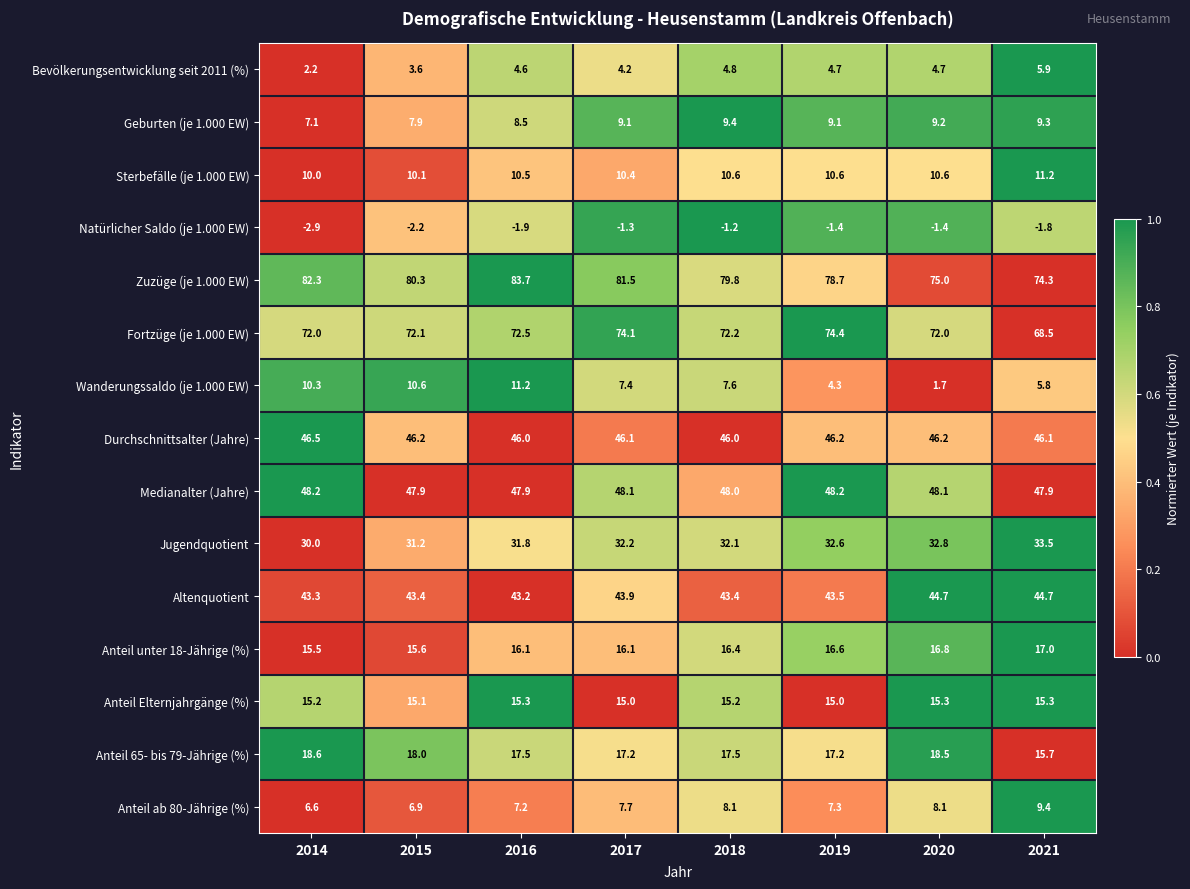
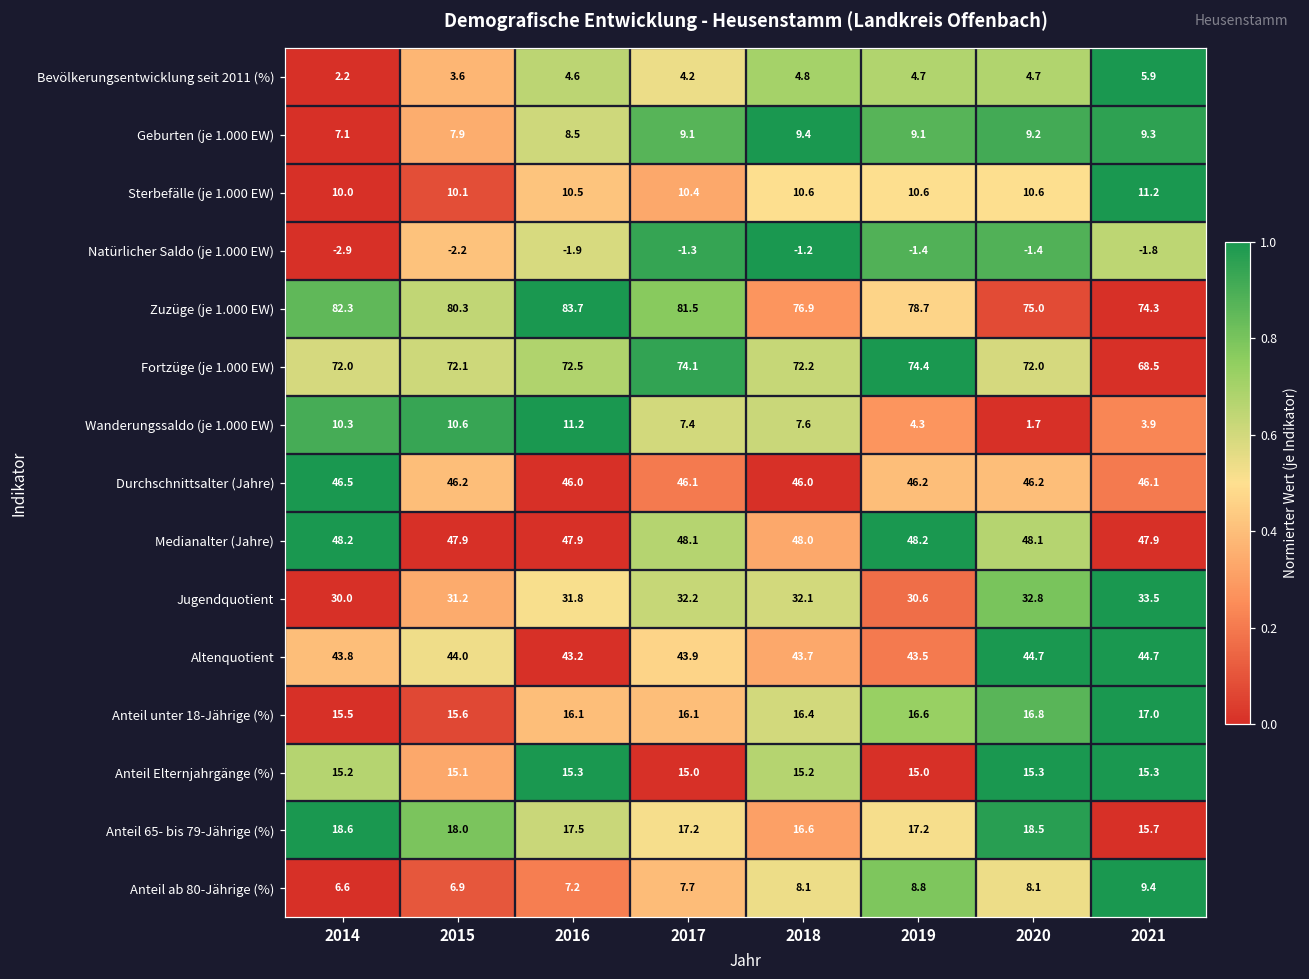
  {
    "Bevölkerungsentwicklung seit 2011 (%)": {
      "2014": 2.2,
      "2015": 3.6,
      "2016": 4.6,
      "2017": 4.2,
      "2018": 4.8,
      "2019": 4.7,
      "2020": 4.7,
      "2021": 5.9
    },
    "Geburten (je 1.000 EW)": {
      "2014": 7.1,
      "2015": 7.9,
      "2016": 8.5,
      "2017": 9.1,
      "2018": 9.4,
      "2019": 9.1,
      "2020": 9.2,
      "2021": 9.3
    },
    "Sterbefälle (je 1.000 EW)": {
      "2014": 10.0,
      "2015": 10.1,
      "2016": 10.5,
      "2017": 10.4,
      "2018": 10.6,
      "2019": 10.6,
      "2020": 10.6,
      "2021": 11.2
    },
    "Natürlicher Saldo (je 1.000 EW)": {
      "2014": -2.9,
      "2015": -2.2,
      "2016": -1.9,
      "2017": -1.3,
      "2018": -1.2,
      "2019": -1.4,
      "2020": -1.4,
      "2021": -1.8
    },
    "Zuzüge (je 1.000 EW)": {
      "2014": 82.3,
      "2015": 80.3,
      "2016": 83.7,
      "2017": 81.5,
-     "2018": 79.8,
+     "2018": 76.9,
      "2019": 78.7,
      "2020": 75.0,
      "2021": 74.3
    },
    "Fortzüge (je 1.000 EW)": {
      "2014": 72.0,
      "2015": 72.1,
      "2016": 72.5,
      "2017": 74.1,
      "2018": 72.2,
      "2019": 74.4,
      "2020": 72.0,
      "2021": 68.5
    },
    "Wanderungssaldo (je 1.000 EW)": {
      "2014": 10.3,
      "2015": 10.6,
      "2016": 11.2,
      "2017": 7.4,
      "2018": 7.6,
      "2019": 4.3,
      "2020": 1.7,
-     "2021": 5.8
+     "2021": 3.9
    },
    "Durchschnittsalter (Jahre)": {
      "2014": 46.5,
      "2015": 46.2,
      "2016": 46.0,
      "2017": 46.1,
      "2018": 46.0,
      "2019": 46.2,
      "2020": 46.2,
      "2021": 46.1
    },
    "Medianalter (Jahre)": {
      "2014": 48.2,
      "2015": 47.9,
      "2016": 47.9,
      "2017": 48.1,
      "2018": 48.0,
      "2019": 48.2,
      "2020": 48.1,
      "2021": 47.9
    },
    "Jugendquotient": {
      "2014": 30.0,
      "2015": 31.2,
      "2016": 31.8,
      "2017": 32.2,
      "2018": 32.1,
-     "2019": 32.6,
+     "2019": 30.6,
      "2020": 32.8,
      "2021": 33.5
    },
    "Altenquotient": {
-     "2014": 43.3,
-     "2015": 43.4,
+     "2014": 43.8,
+     "2015": 44.0,
      "2016": 43.2,
      "2017": 43.9,
-     "2018": 43.4,
+     "2018": 43.7,
      "2019": 43.5,
      "2020": 44.7,
      "2021": 44.7
    },
    "Anteil unter 18-Jährige (%)": {
      "2014": 15.5,
      "2015": 15.6,
      "2016": 16.1,
      "2017": 16.1,
      "2018": 16.4,
      "2019": 16.6,
      "2020": 16.8,
      "2021": 17.0
    },
    "Anteil Elternjahrgänge (%)": {
      "2014": 15.2,
      "2015": 15.1,
      "2016": 15.3,
      "2017": 15.0,
      "2018": 15.2,
      "2019": 15.0,
      "2020": 15.3,
      "2021": 15.3
    },
    "Anteil 65- bis 79-Jährige (%)": {
      "2014": 18.6,
      "2015": 18.0,
      "2016": 17.5,
      "2017": 17.2,
-     "2018": 17.5,
+     "2018": 16.6,
      "2019": 17.2,
      "2020": 18.5,
      "2021": 15.7
    },
    "Anteil ab 80-Jährige (%)": {
      "2014": 6.6,
      "2015": 6.9,
      "2016": 7.2,
      "2017": 7.7,
      "2018": 8.1,
-     "2019": 7.3,
+     "2019": 8.8,
      "2020": 8.1,
      "2021": 9.4
    }
  }
